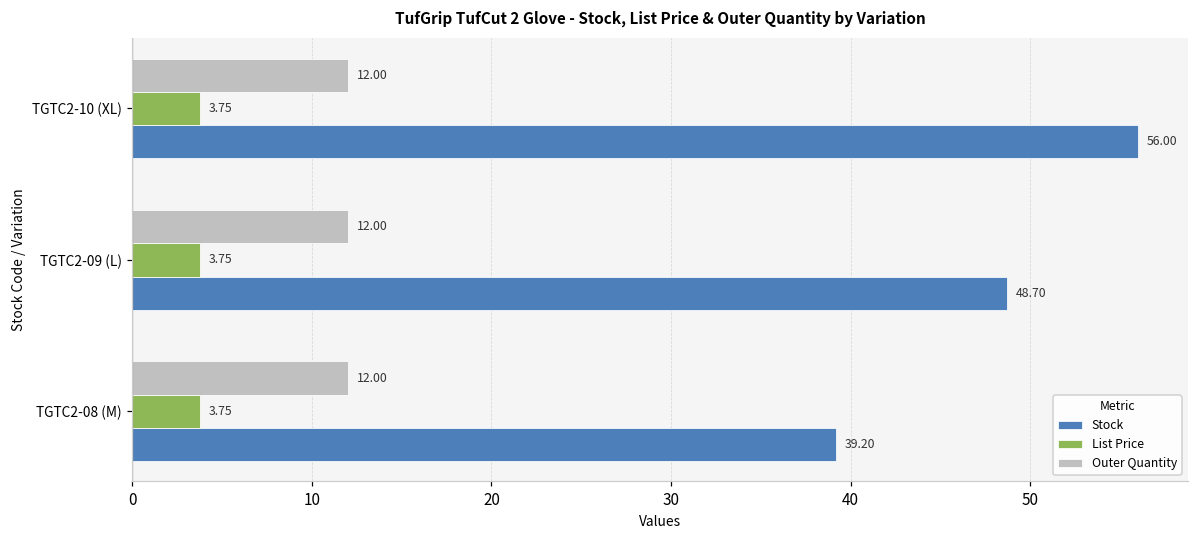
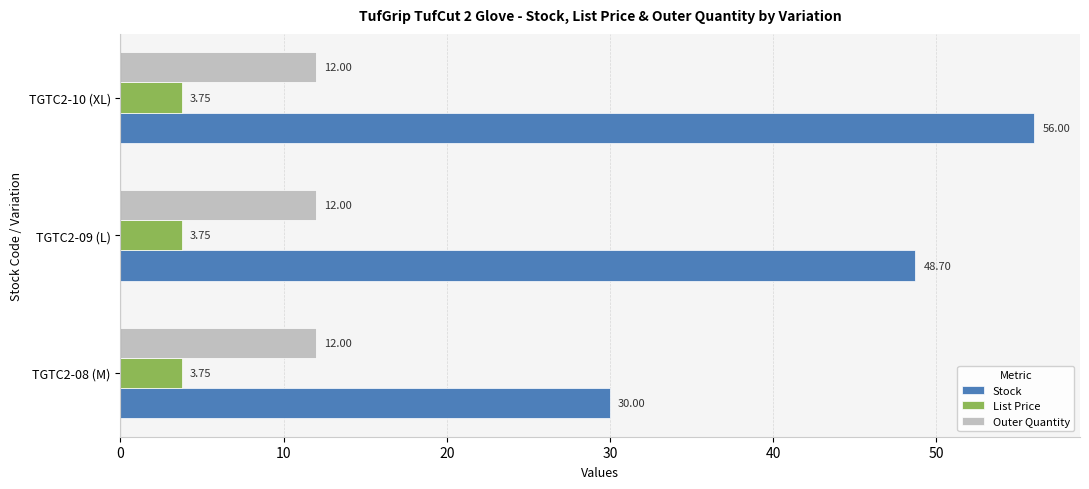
  {
    "Stock": {
      "TGTC2-10 (XL)": 56.00,
      "TGTC2-09 (L)": 48.70,
-     "TGTC2-08 (M)": 39.20
+     "TGTC2-08 (M)": 30.00
    },
    "List Price": {
      "TGTC2-10 (XL)": 3.75,
      "TGTC2-09 (L)": 3.75,
      "TGTC2-08 (M)": 3.75
    },
    "Outer Quantity": {
      "TGTC2-10 (XL)": 12.00,
      "TGTC2-09 (L)": 12.00,
      "TGTC2-08 (M)": 12.00
    }
  }
